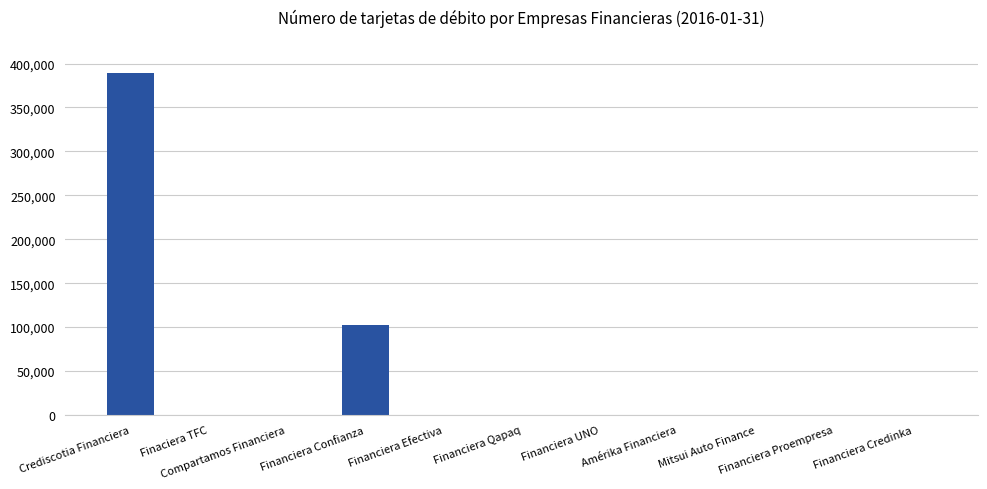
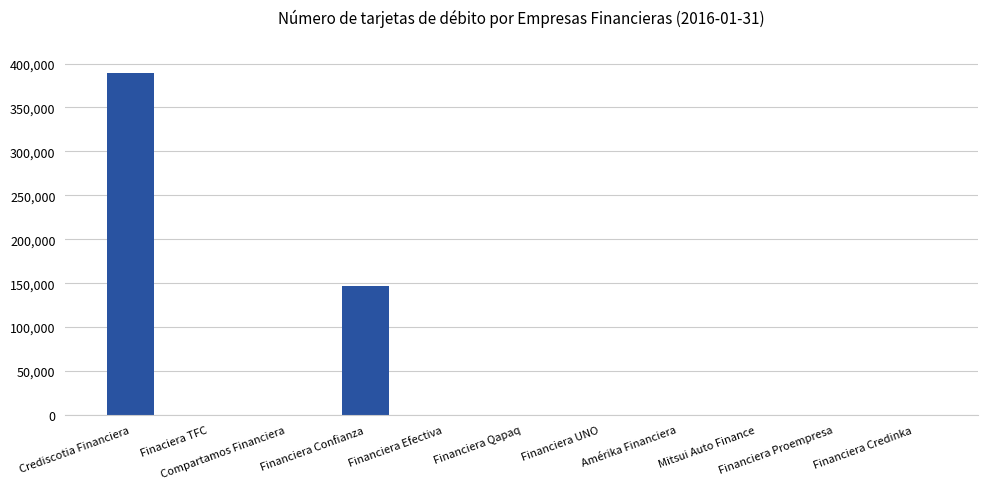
  {
    "Crediscotia Financiera": "390,000",
    "Finaciera TFC": "0",
    "Compartamos Financiera": "0",
-   "Financiera Confianza": "100,000",
+   "Financiera Confianza": "150,000",
    "Financiera Efectiva": "0",
    "Financiera Qapaq": "0",
    "Financiera UNO": "0",
    "Amérika Financiera": "0",
    "Mitsui Auto Finance": "0",
    "Financiera Proempresa": "0",
    "Financiera Credinka": "0"
  }
